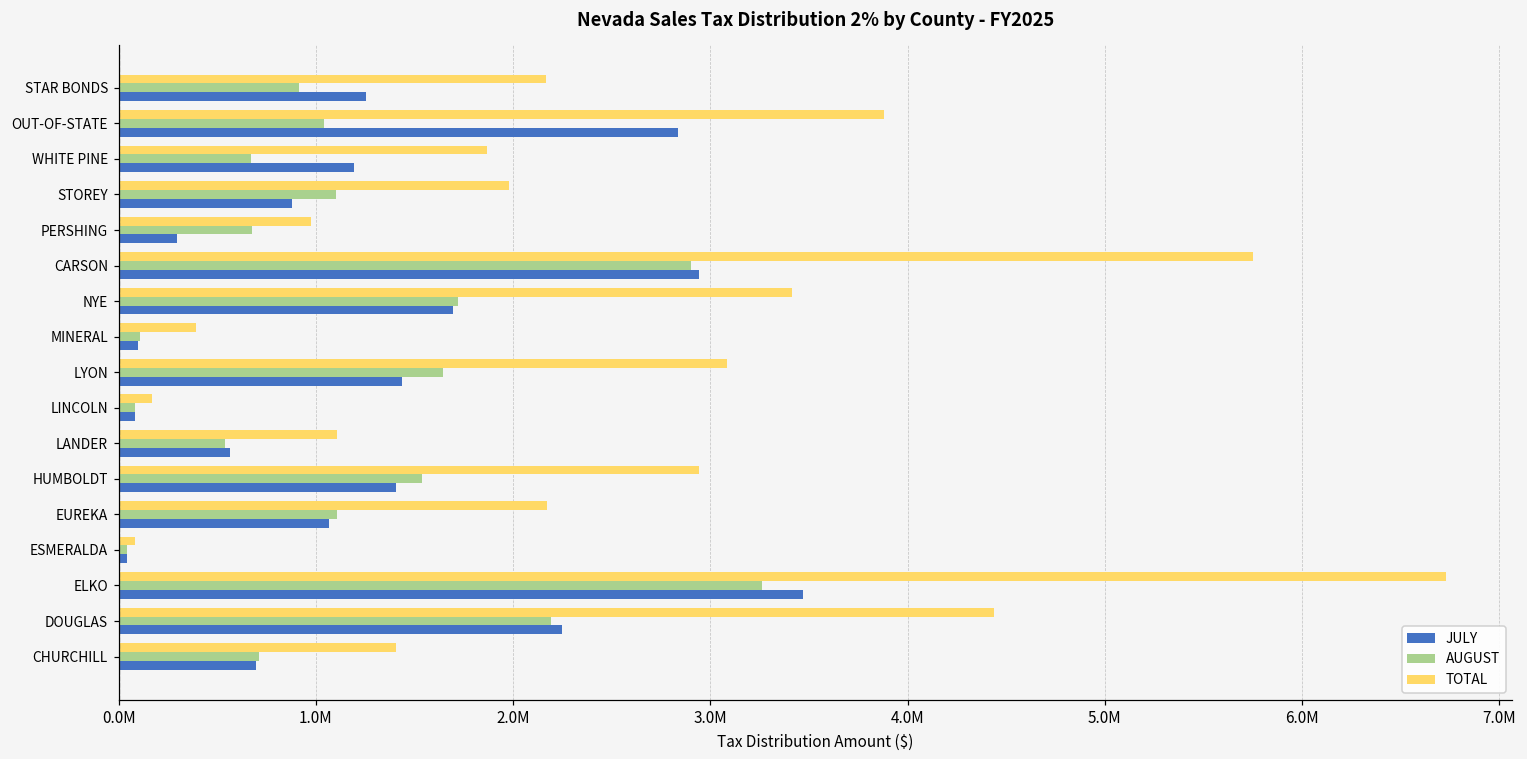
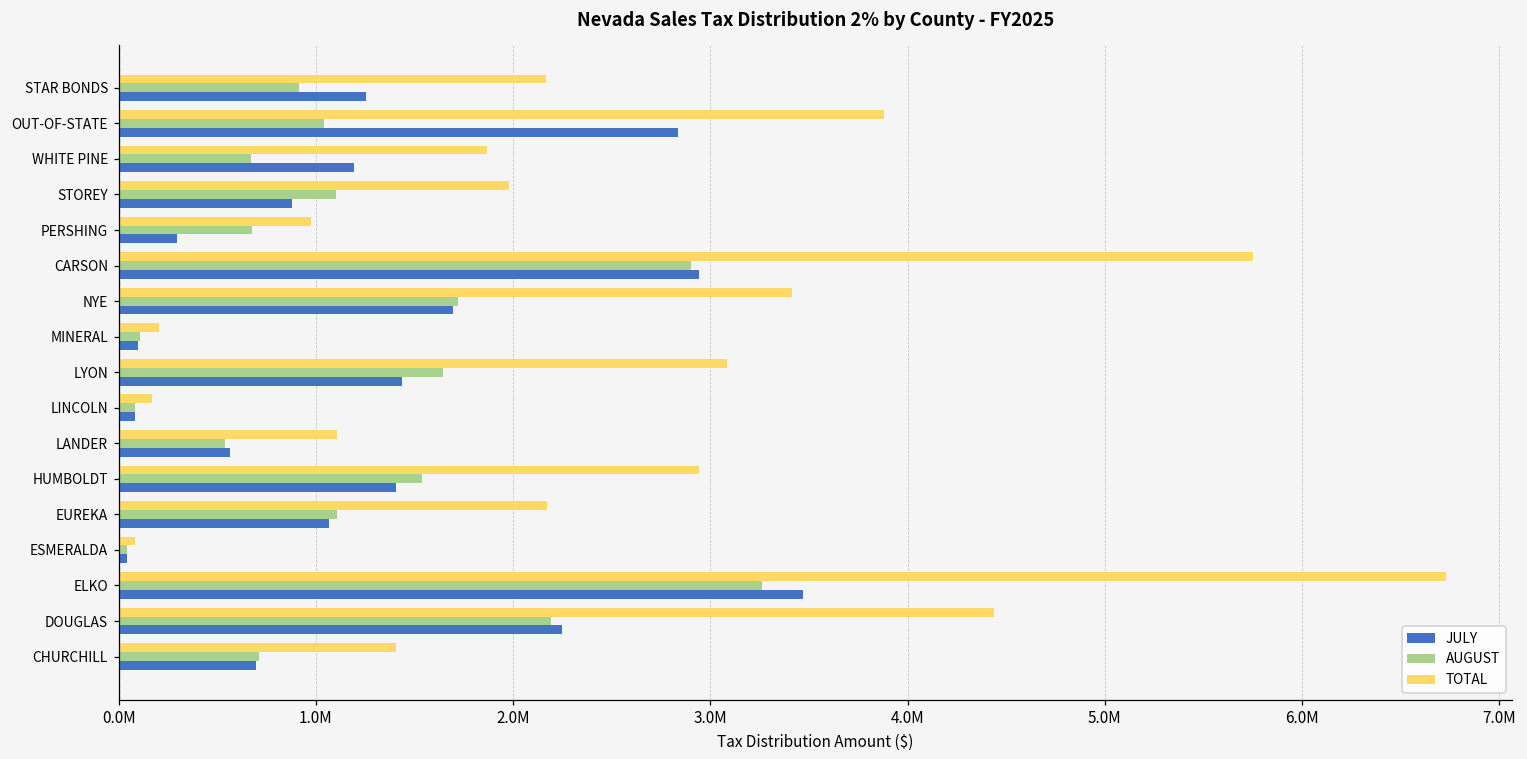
  {
    "JULY": {
      "STAR BONDS": 1250000,
      "OUT-OF-STATE": 2840000,
      "WHITE PINE": 1200000,
      "STOREY": 880000,
      "PERSHING": 300000,
      "CARSON": 2940000,
      "NYE": 1700000,
      "MINERAL": 100000,
      "LYON": 1440000,
      "LINCOLN": 80000,
      "LANDER": 560000,
      "HUMBOLDT": 1410000,
      "EUREKA": 1070000,
      "ESMERALDA": 40000,
      "ELKO": 3470000,
      "DOUGLAS": 2250000,
      "CHURCHILL": 700000
    },
    "AUGUST": {
      "STAR BONDS": 910000,
      "OUT-OF-STATE": 1040000,
      "WHITE PINE": 670000,
      "STOREY": 1100000,
      "PERSHING": 680000,
      "CARSON": 2900000,
      "NYE": 1720000,
      "MINERAL": 110000,
      "LYON": 1650000,
      "LINCOLN": 80000,
      "LANDER": 540000,
      "HUMBOLDT": 1540000,
      "EUREKA": 1110000,
      "ESMERALDA": 40000,
      "ELKO": 3260000,
      "DOUGLAS": 2190000,
      "CHURCHILL": 710000
    },
    "TOTAL": {
      "STAR BONDS": 2170000,
      "OUT-OF-STATE": 3880000,
      "WHITE PINE": 1870000,
      "STOREY": 1980000,
      "PERSHING": 970000,
      "CARSON": 5750000,
      "NYE": 3420000,
-     "MINERAL": 390000,
+     "MINERAL": 210000,
      "LYON": 3080000,
      "LINCOLN": 170000,
      "LANDER": 1110000,
      "HUMBOLDT": 2940000,
      "EUREKA": 2170000,
      "ESMERALDA": 80000,
      "ELKO": 6730000,
      "DOUGLAS": 4440000,
      "CHURCHILL": 1410000
    }
  }
